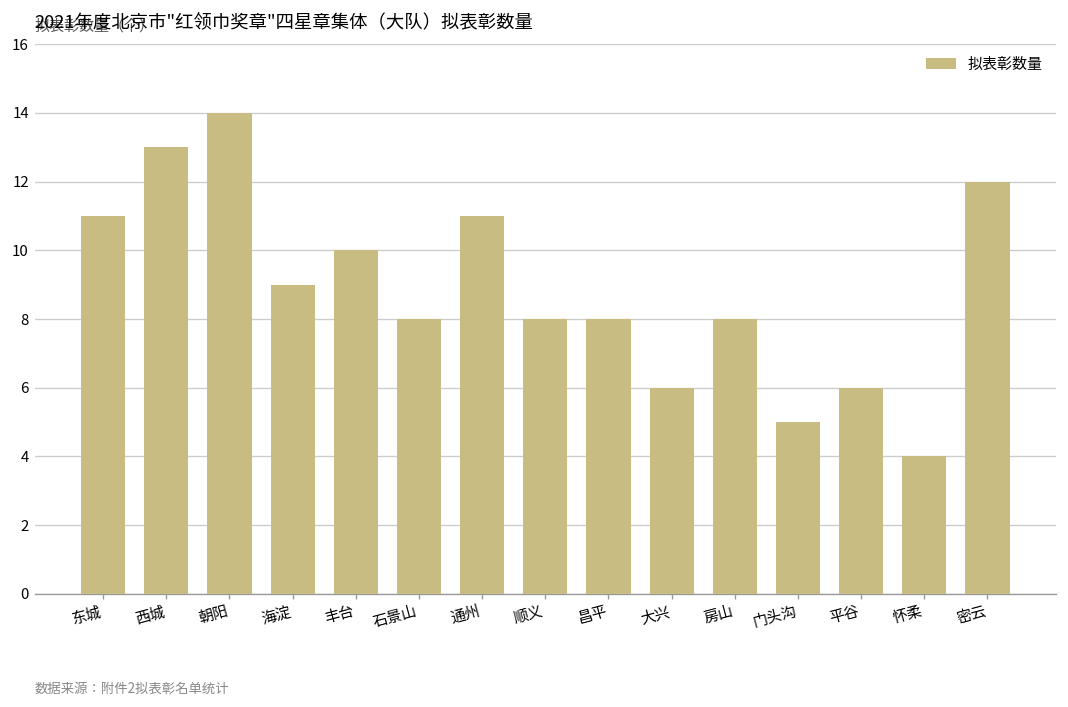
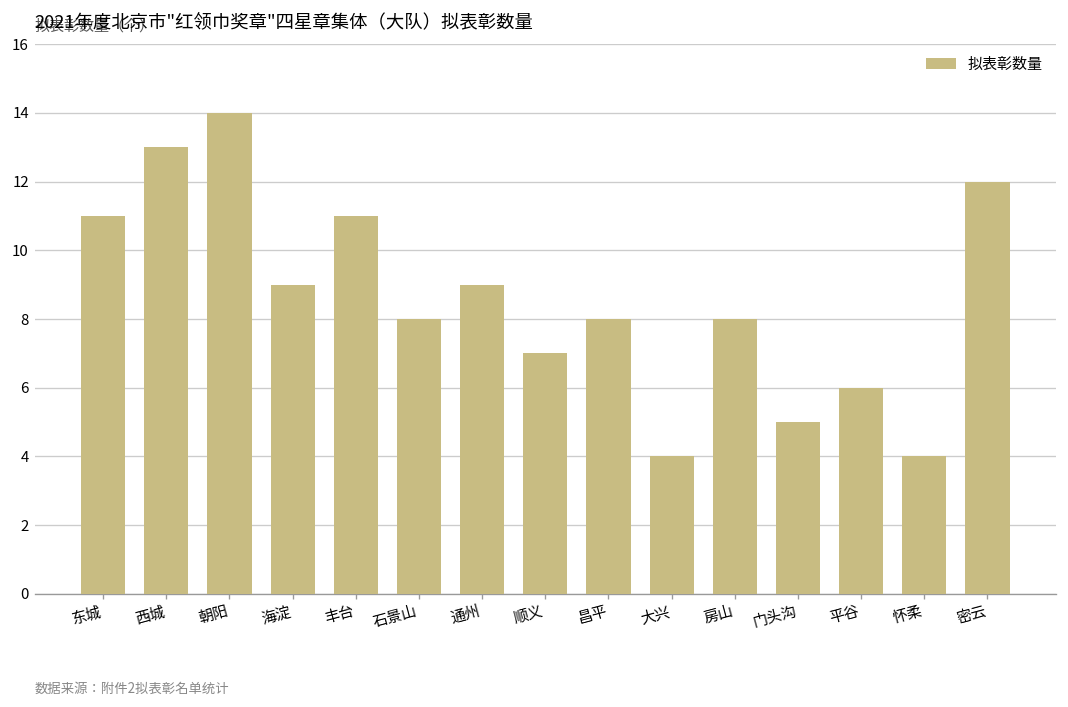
  {
    "东城": 11,
    "西城": 13,
    "朝阳": 14,
    "海淀": 9,
-   "丰台": 10,
+   "丰台": 11,
    "石景山": 8,
-   "通州": 11,
-   "顺义": 8,
+   "通州": 9,
+   "顺义": 7,
    "昌平": 8,
-   "大兴": 6,
+   "大兴": 4,
    "房山": 8,
    "门头沟": 5,
    "平谷": 6,
    "怀柔": 4,
    "密云": 12
  }
